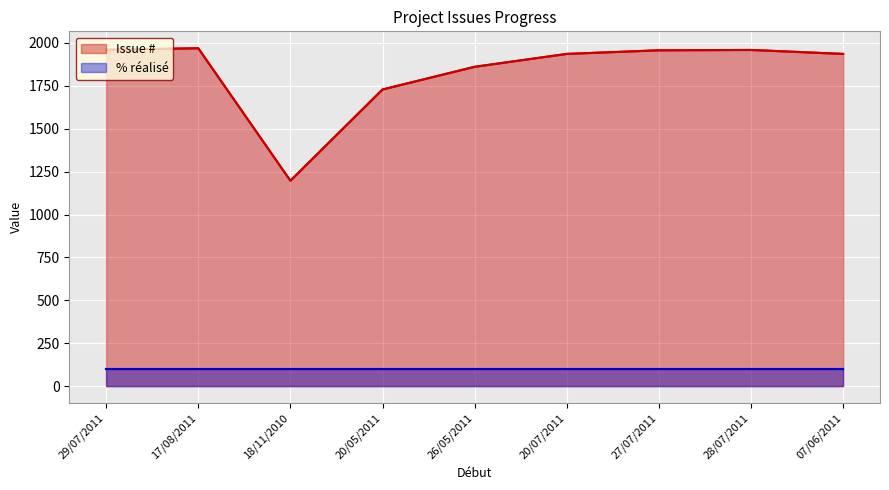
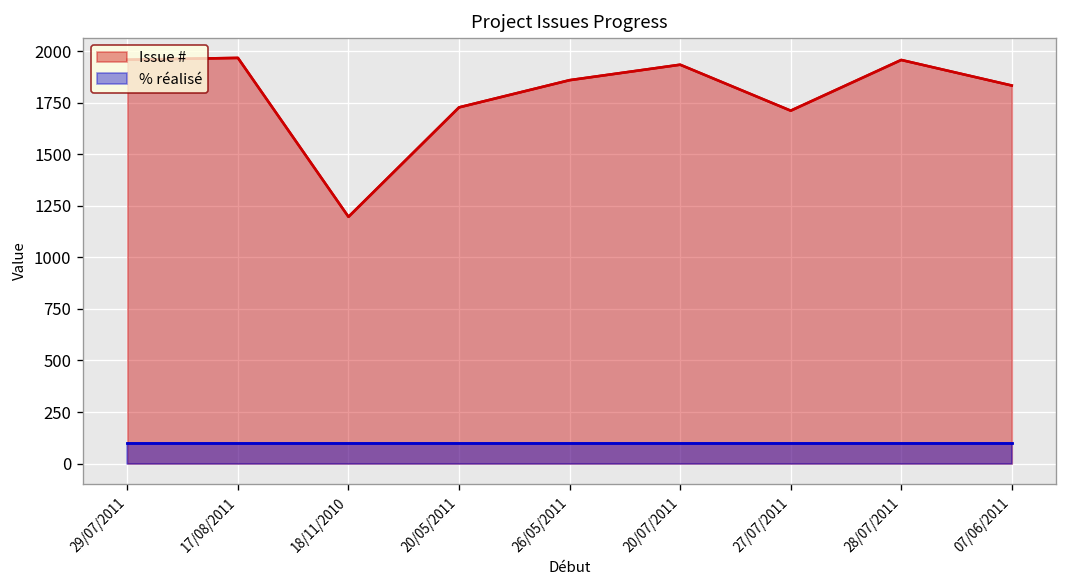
  {
    "Issue #": {
      "17/08/2011": 1970,
      "18/11/2010": 1200,
      "20/05/2011": 1730,
      "26/05/2011": 1860,
      "20/07/2011": 1940,
-     "27/07/2011": 1960,
+     "27/07/2011": 1710,
      "28/07/2011": 1960,
-     "07/06/2011": 1940
+     "07/06/2011": 1830
    },
    "% réalisé": {
      "29/07/2011": 100,
      "17/08/2011": 100,
      "18/11/2010": 100,
      "20/05/2011": 100,
      "26/05/2011": 100,
      "20/07/2011": 100,
      "27/07/2011": 100,
      "28/07/2011": 100,
      "07/06/2011": 100
    }
  }
